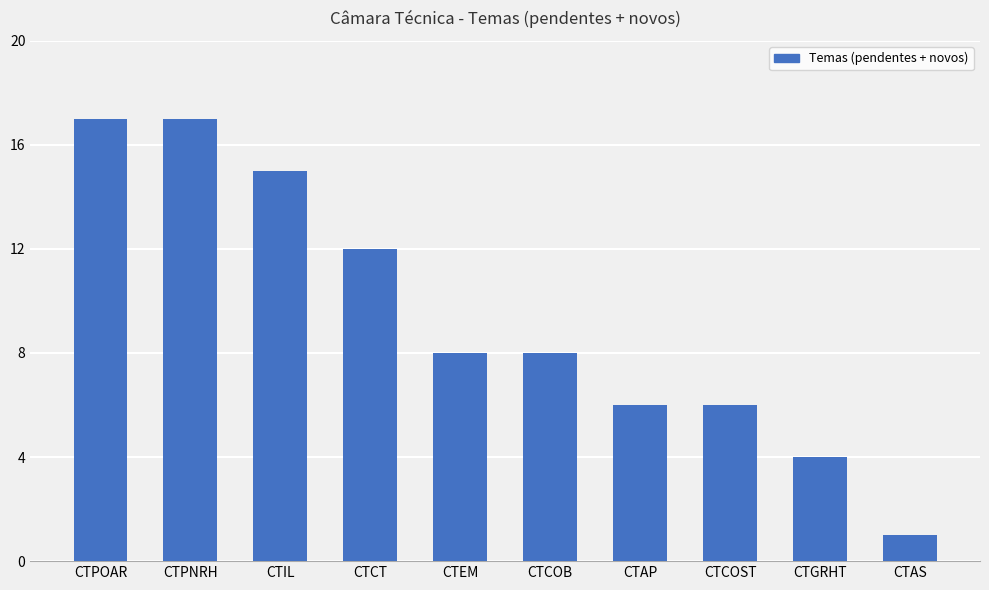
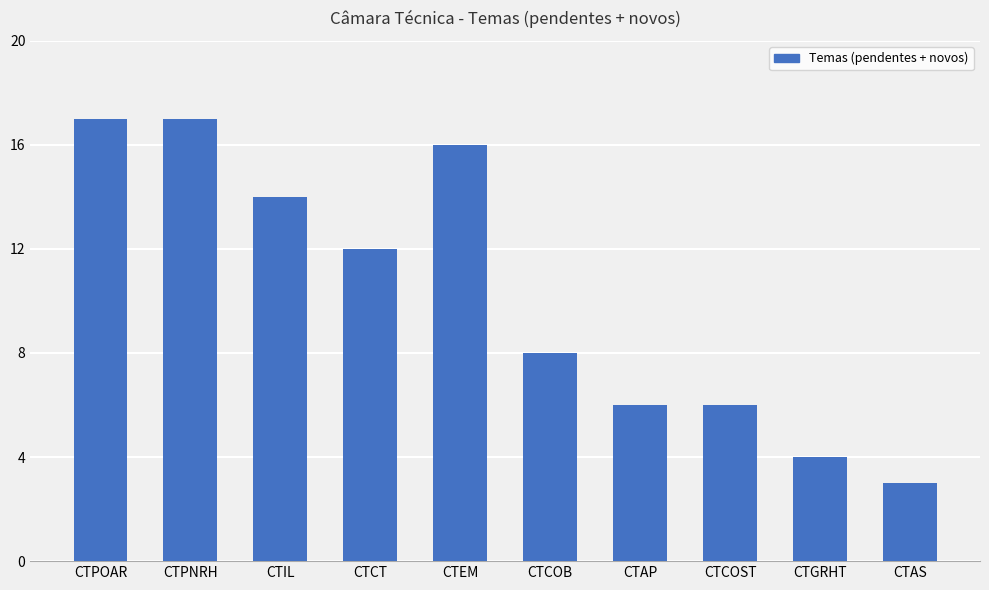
  {
    "CTPOAR": 17,
    "CTPNRH": 17,
-   "CTIL": 15,
+   "CTIL": 14,
    "CTCT": 12,
-   "CTEM": 8,
+   "CTEM": 16,
    "CTCOB": 8,
    "CTAP": 6,
    "CTCOST": 6,
    "CTGRHT": 4,
-   "CTAS": 1
+   "CTAS": 3
  }
